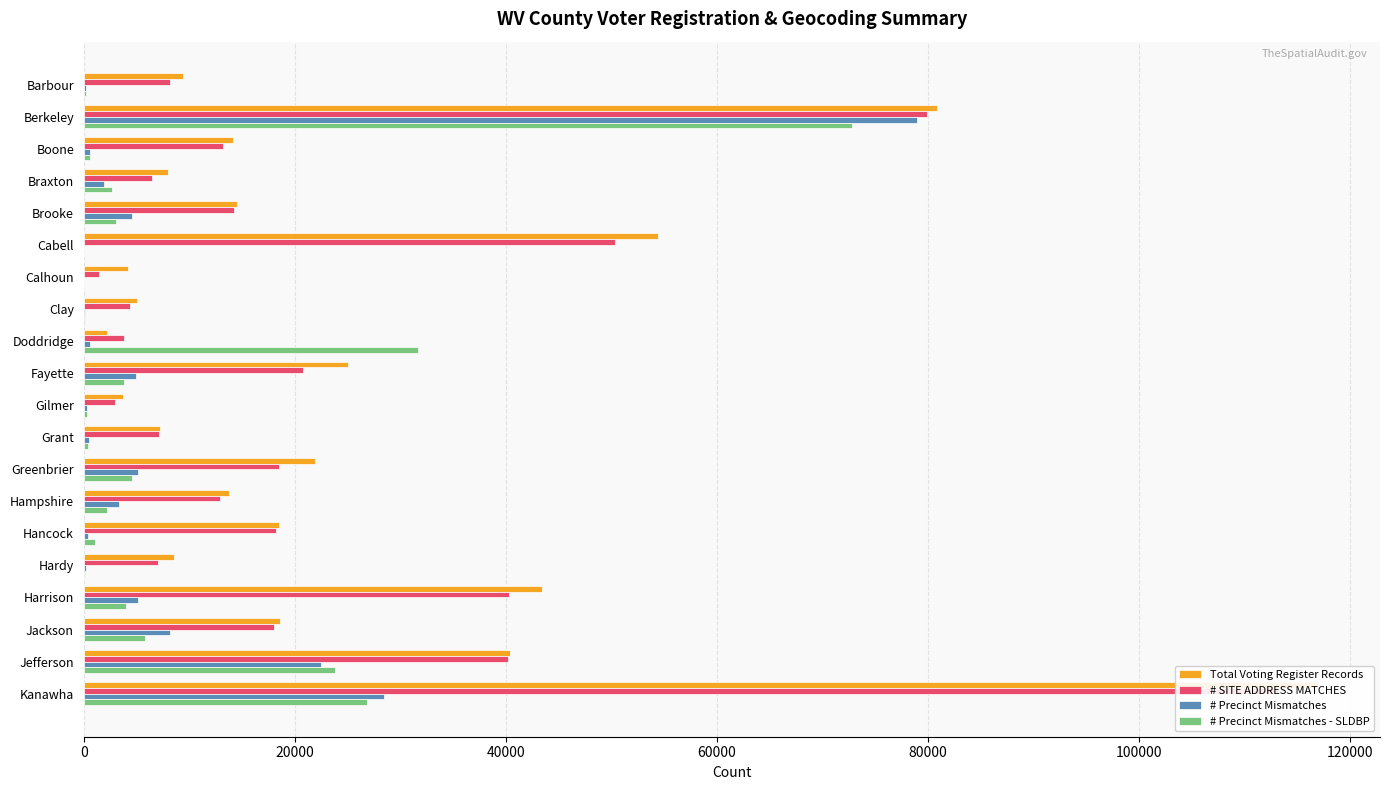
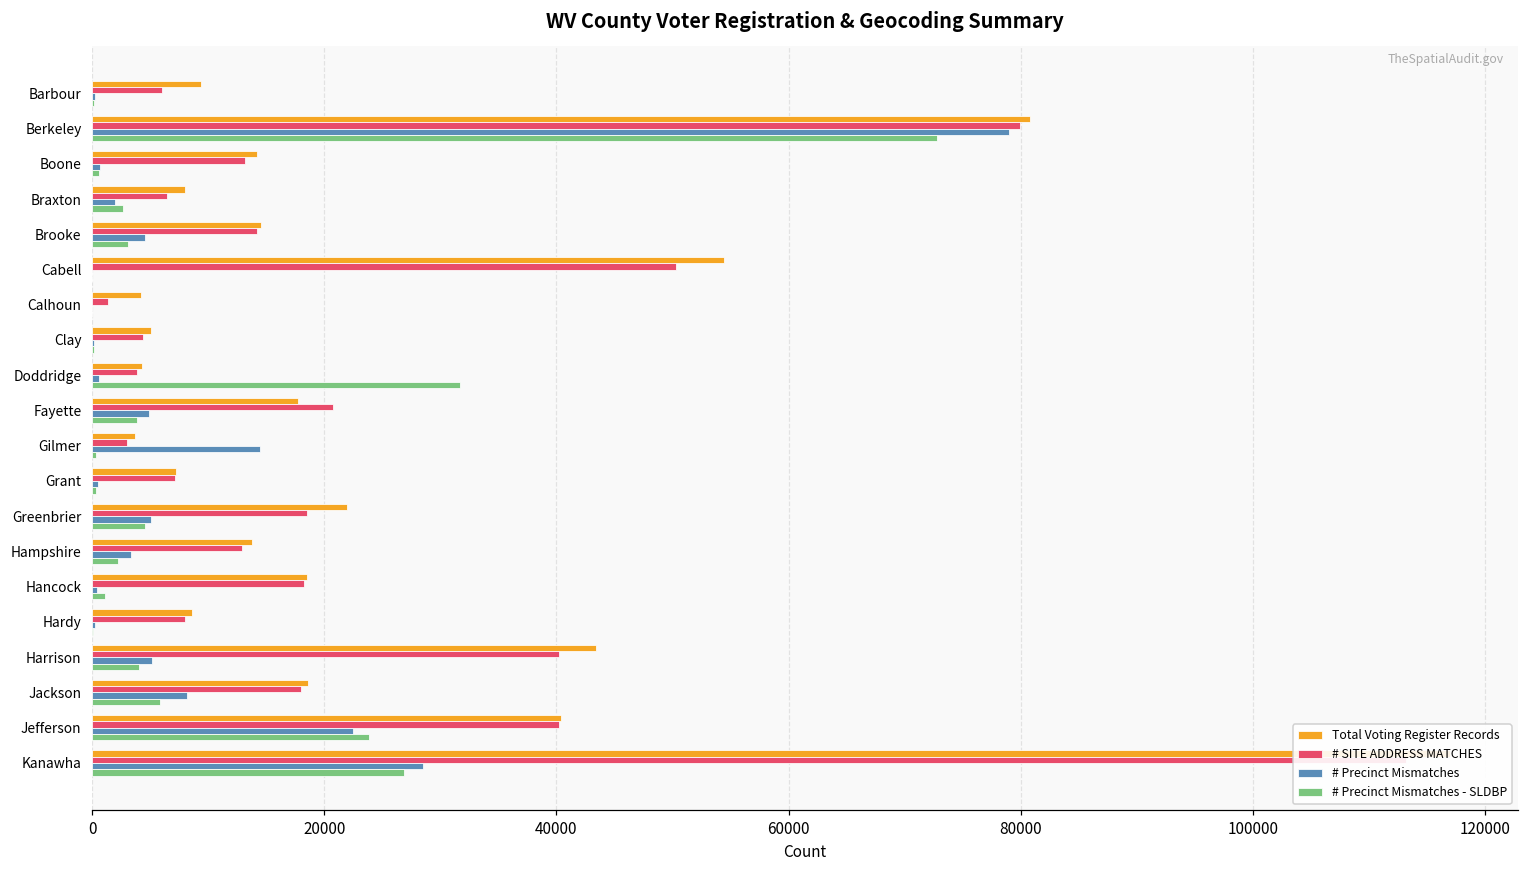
  {
    "Total Voting Register Records": {
      "Barbour": 9400,
      "Berkeley": 80800,
      "Boone": 14200,
      "Braxton": 8000,
      "Brooke": 14600,
      "Cabell": 54500,
      "Calhoun": 4200,
      "Clay": 5000,
-     "Doddridge": 2200,
-     "Fayette": 25100,
+     "Doddridge": 4300,
+     "Fayette": 17800,
      "Gilmer": 3700,
      "Grant": 7200,
      "Greenbrier": 21900,
      "Hampshire": 13800,
      "Hancock": 18500,
      "Hardy": 8600,
      "Harrison": 43400,
      "Jackson": 18600,
      "Jefferson": 40400
    },
    "# SITE ADDRESS MATCHES": {
-     "Barbour": 8100,
+     "Barbour": 6000,
      "Berkeley": 79900,
      "Boone": 13200,
      "Braxton": 6400,
      "Brooke": 14200,
      "Cabell": 50300,
      "Calhoun": 1400,
      "Clay": 4400,
      "Doddridge": 3900,
      "Fayette": 20800,
      "Gilmer": 3000,
      "Grant": 7200,
      "Greenbrier": 18500,
      "Hampshire": 13000,
      "Hancock": 18200,
-     "Hardy": 7000,
+     "Hardy": 8000,
      "Harrison": 40300,
      "Jackson": 18000,
      "Jefferson": 40200
    },
    "# Precinct Mismatches": {
      "Berkeley": 79000,
      "Boone": 600,
      "Braxton": 1900,
      "Brooke": 4600,
      "Cabell": 0,
      "Calhoun": 0,
      "Doddridge": 600,
      "Fayette": 4900,
-     "Gilmer": 300,
+     "Gilmer": 14500,
      "Grant": 500,
      "Greenbrier": 5100,
      "Hampshire": 3400,
      "Hancock": 400,
      "Hardy": 200,
      "Harrison": 5200,
      "Jackson": 8200,
      "Jefferson": 22500,
      "Kanawha": 28500
    },
    "# Precinct Mismatches - SLDBP": {
      "Berkeley": 72800,
      "Boone": 600,
      "Braxton": 2700,
      "Brooke": 3100,
      "Cabell": 0,
      "Calhoun": 0,
      "Doddridge": 31700,
      "Fayette": 3800,
      "Gilmer": 300,
      "Grant": 400,
      "Greenbrier": 4600,
      "Hampshire": 2200,
      "Hancock": 1100,
      "Harrison": 4100,
      "Jackson": 5800,
      "Jefferson": 23800,
      "Kanawha": 26800
    }
  }
